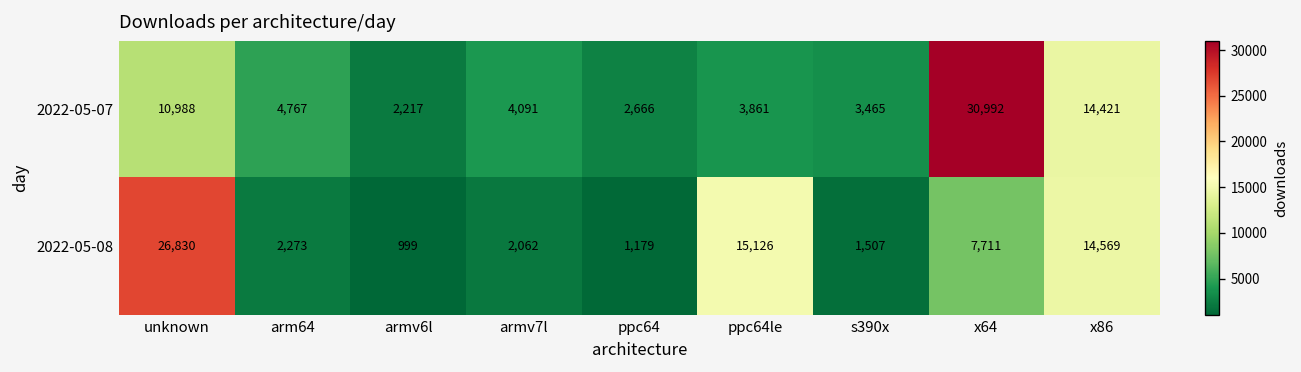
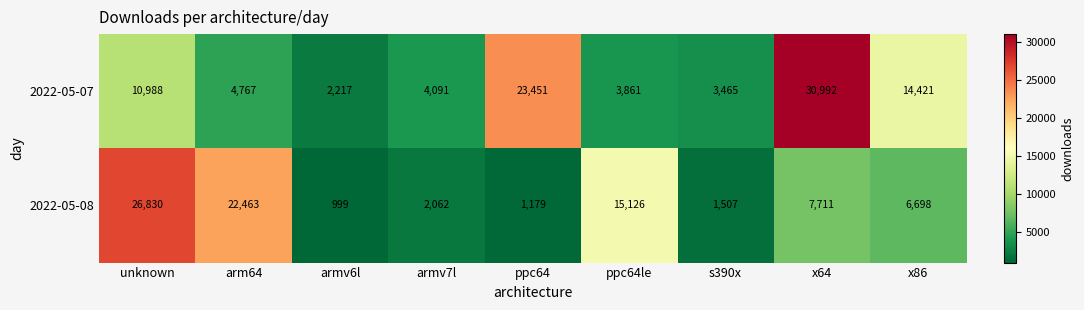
  {
    "2022-05-07": {
      "unknown": "10,988",
      "arm64": "4,767",
      "armv6l": "2,217",
      "armv7l": "4,091",
-     "ppc64": "2,666",
+     "ppc64": "23,451",
      "ppc64le": "3,861",
      "s390x": "3,465",
      "x64": "30,992",
      "x86": "14,421"
    },
    "2022-05-08": {
      "unknown": "26,830",
-     "arm64": "2,273",
+     "arm64": "22,463",
      "armv6l": "999",
      "armv7l": "2,062",
      "ppc64": "1,179",
      "ppc64le": "15,126",
      "s390x": "1,507",
      "x64": "7,711",
-     "x86": "14,569"
+     "x86": "6,698"
    }
  }
